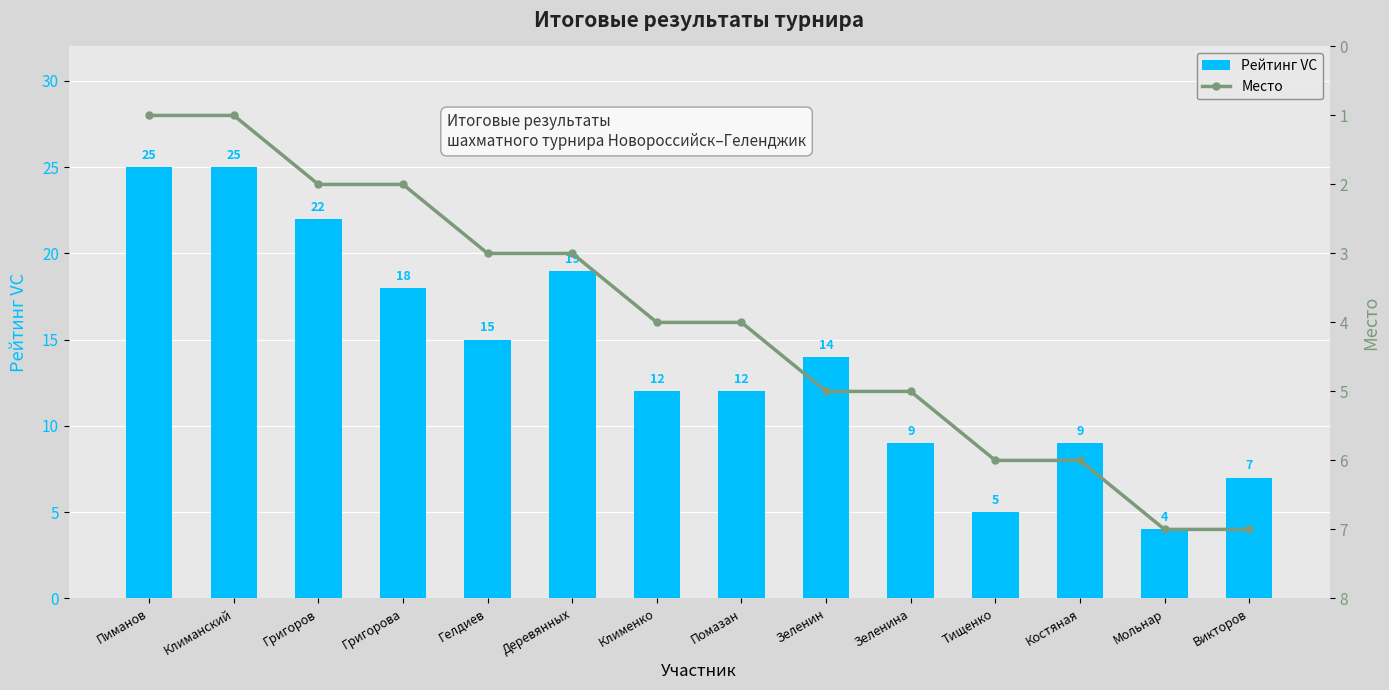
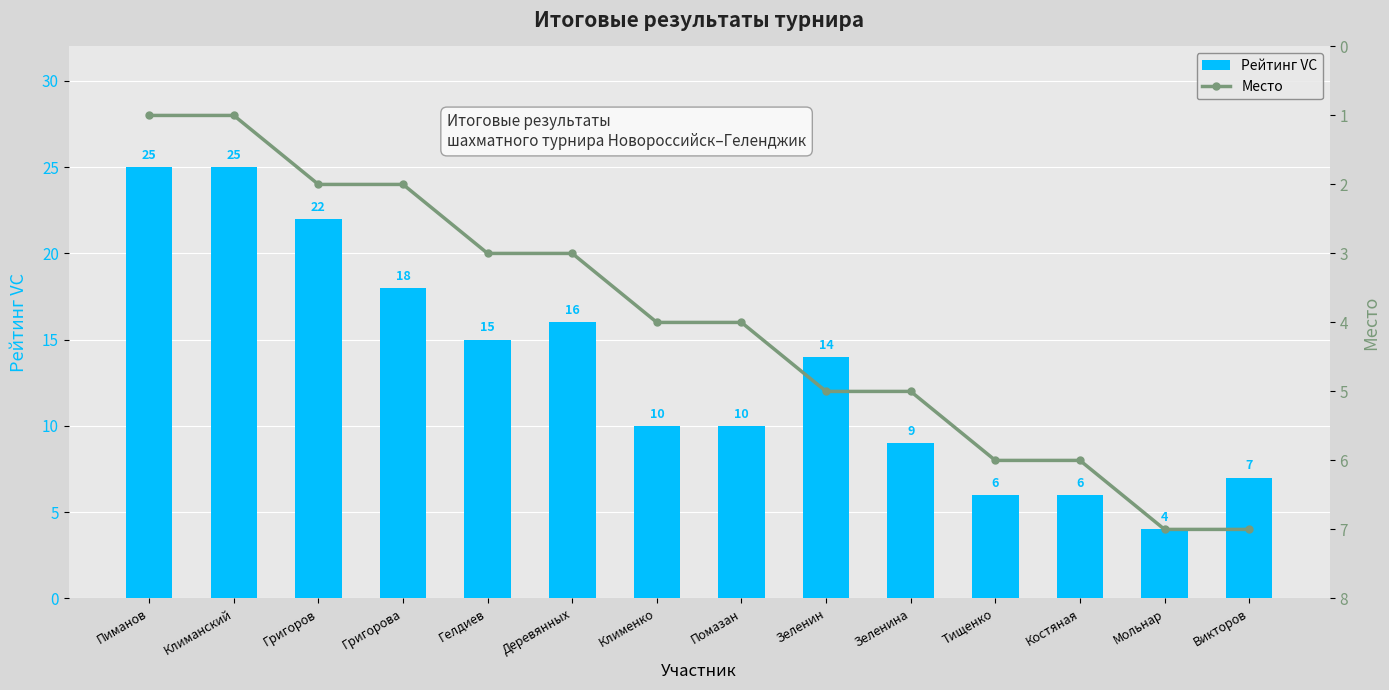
  {
    "Рейтинг VC": {
      "Пиманов": 25,
      "Климанский": 25,
      "Григоров": 22,
      "Григорова": 18,
      "Гелдиев": 15,
-     "Деревянных": 19,
-     "Клименко": 12,
-     "Помазан": 12,
+     "Деревянных": 16,
+     "Клименко": 10,
+     "Помазан": 10,
      "Зеленин": 14,
      "Зеленина": 9,
-     "Тищенко": 5,
-     "Костяная": 9,
+     "Тищенко": 6,
+     "Костяная": 6,
      "Мольнар": 4,
      "Викторов": 7
    }
  }
